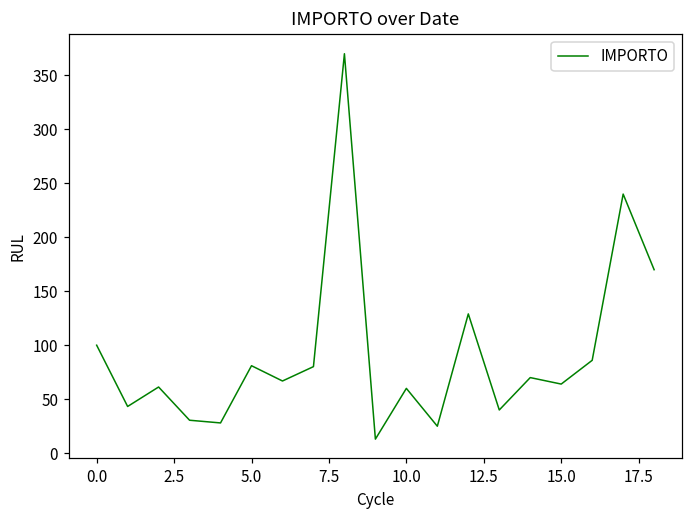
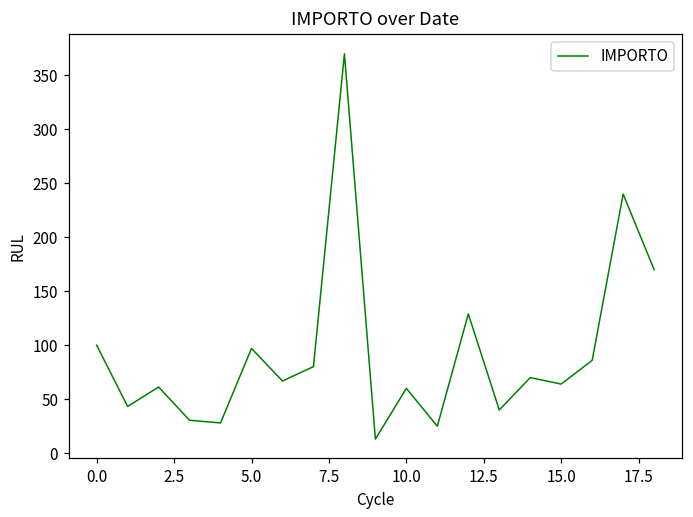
  {
    "0.0": 100,
-   "5.0": 80,
+   "5.0": 100,
    "10.0": 60,
    "15.0": 60
  }
